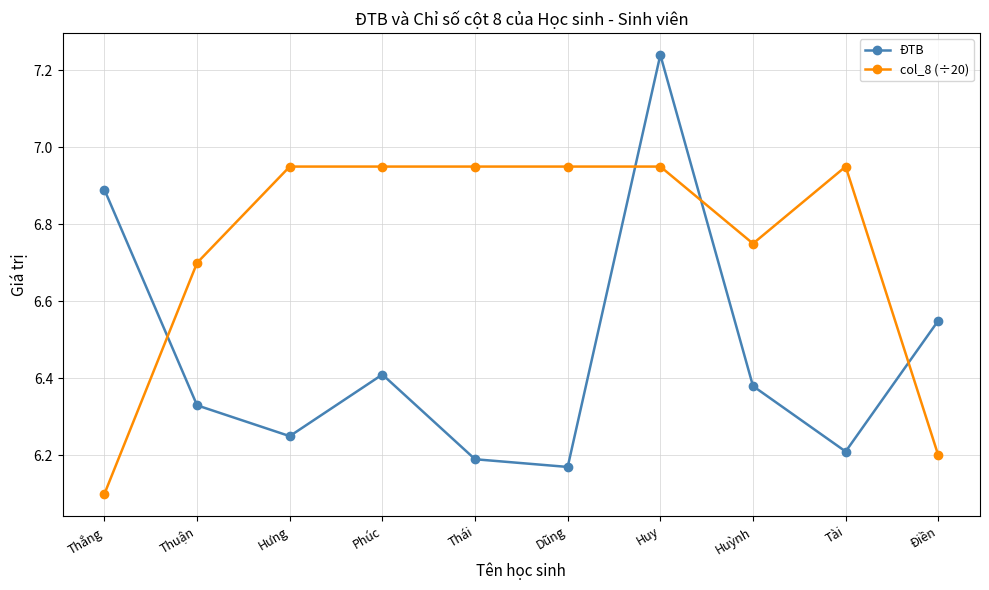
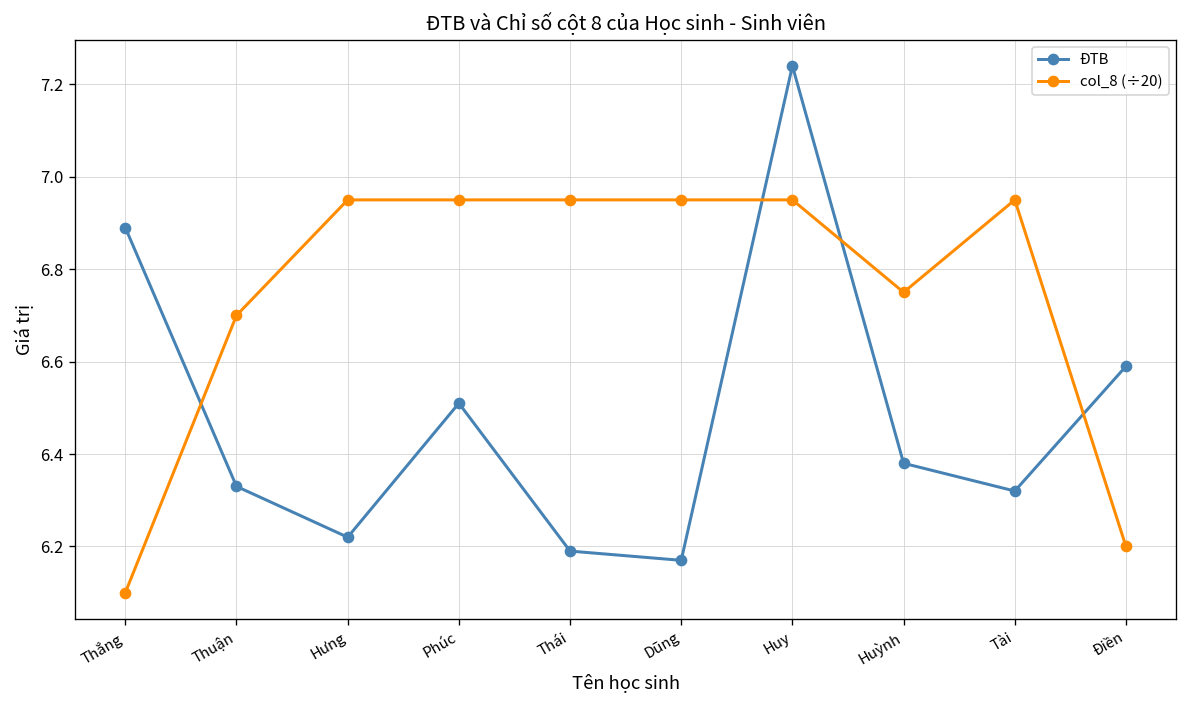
  {
    "ĐTB": {
      "Thắng": 6.89,
      "Thuận": 6.33,
-     "Hưng": 6.25,
-     "Phúc": 6.41,
+     "Hưng": 6.22,
+     "Phúc": 6.51,
      "Thái": 6.19,
      "Dũng": 6.17,
      "Huy": 7.24,
      "Huỳnh": 6.38,
-     "Tài": 6.21,
-     "Điền": 6.55
+     "Tài": 6.32,
+     "Điền": 6.59
    },
    "col_8 (÷20)": {
      "Thắng": 6.10,
      "Thuận": 6.70,
      "Hưng": 6.95,
      "Phúc": 6.95,
      "Thái": 6.95,
      "Dũng": 6.95,
      "Huy": 6.95,
      "Huỳnh": 6.75,
      "Tài": 6.95,
      "Điền": 6.20
    }
  }
